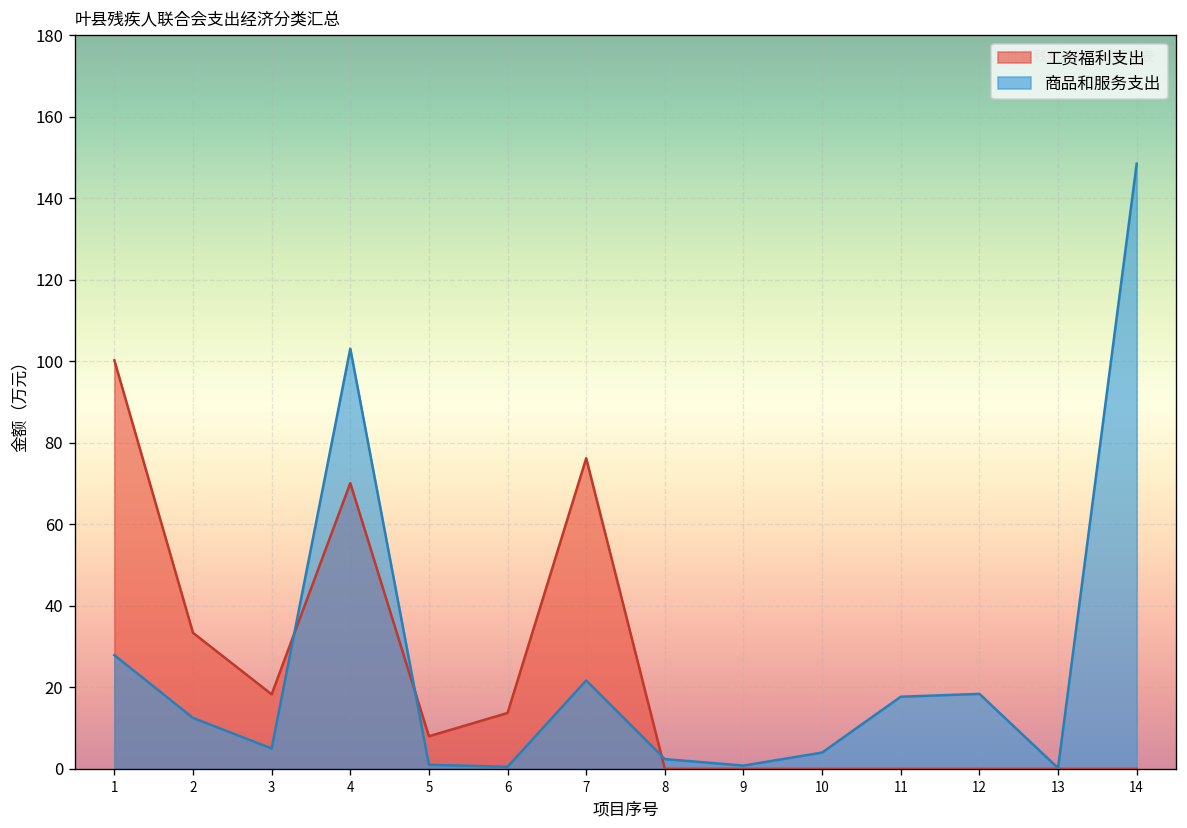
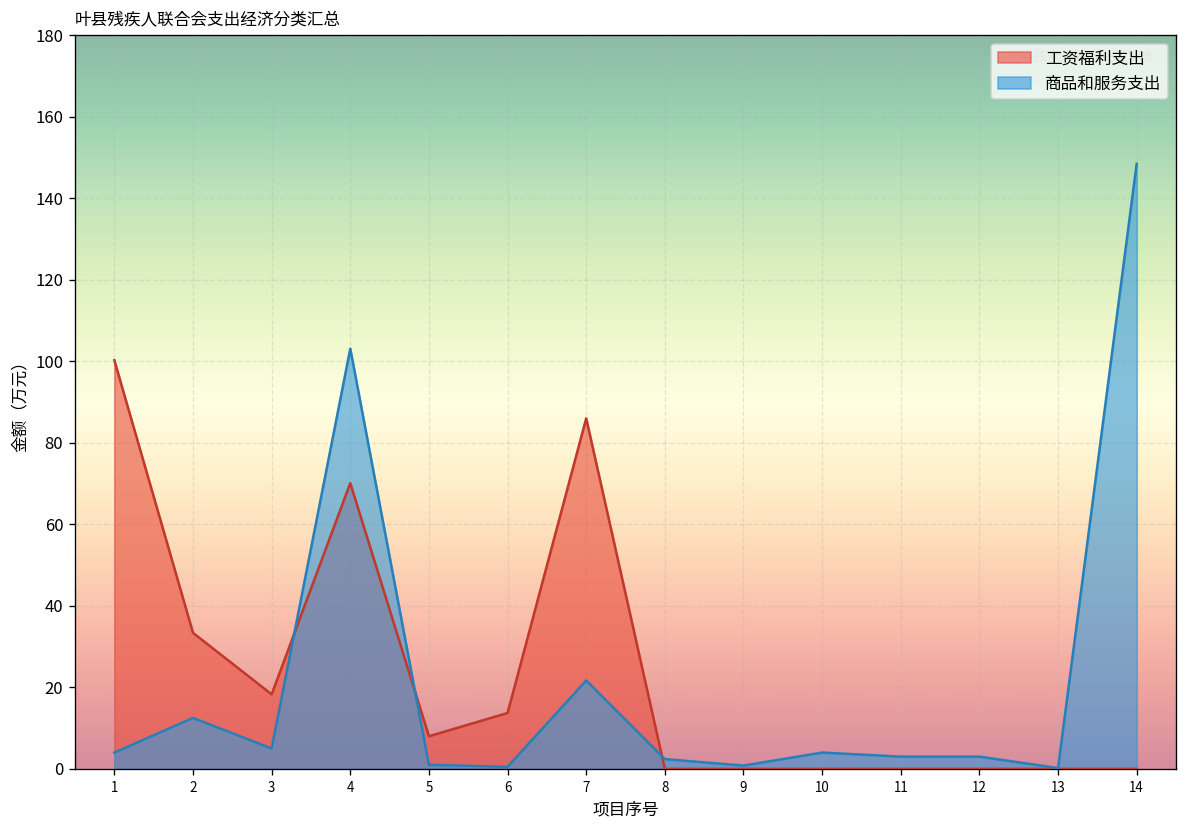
  {
    "工资福利支出": {
      "1": 100,
      "2": 33,
      "3": 18,
      "4": 70,
      "5": 8,
      "6": 14,
-     "7": 76,
+     "7": 86,
      "8": 0,
      "9": 0,
      "10": 0,
      "11": 0,
      "12": 0,
      "14": 0
    },
    "商品和服务支出": {
-     "1": 28,
+     "1": 4,
      "2": 13,
      "3": 5,
      "4": 103,
      "5": 1,
      "6": 1,
      "7": 22,
      "8": 2,
      "9": 1,
      "10": 4,
-     "11": 18,
-     "12": 18,
+     "11": 3,
+     "12": 3,
      "14": 148
    }
  }
